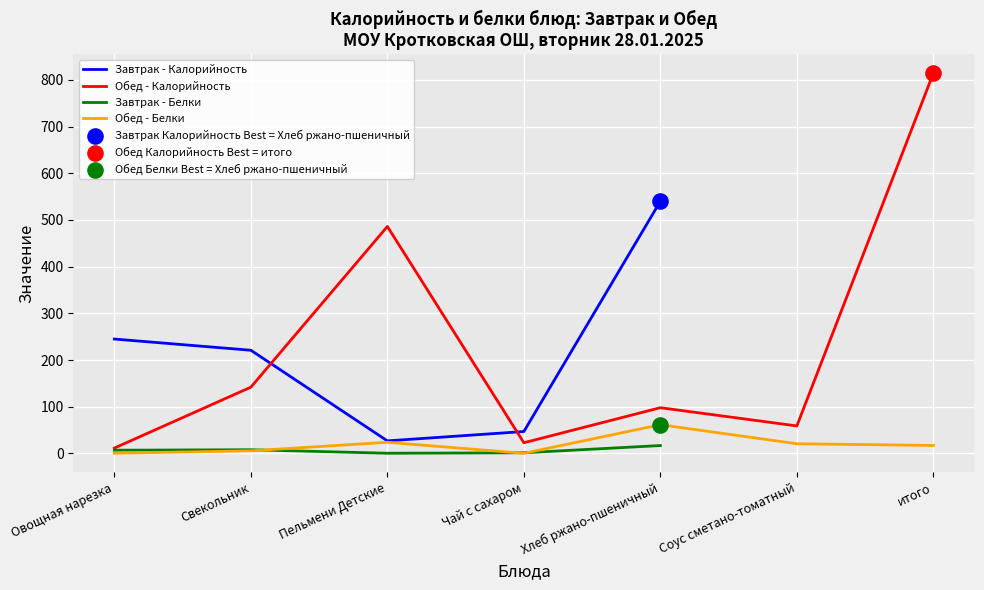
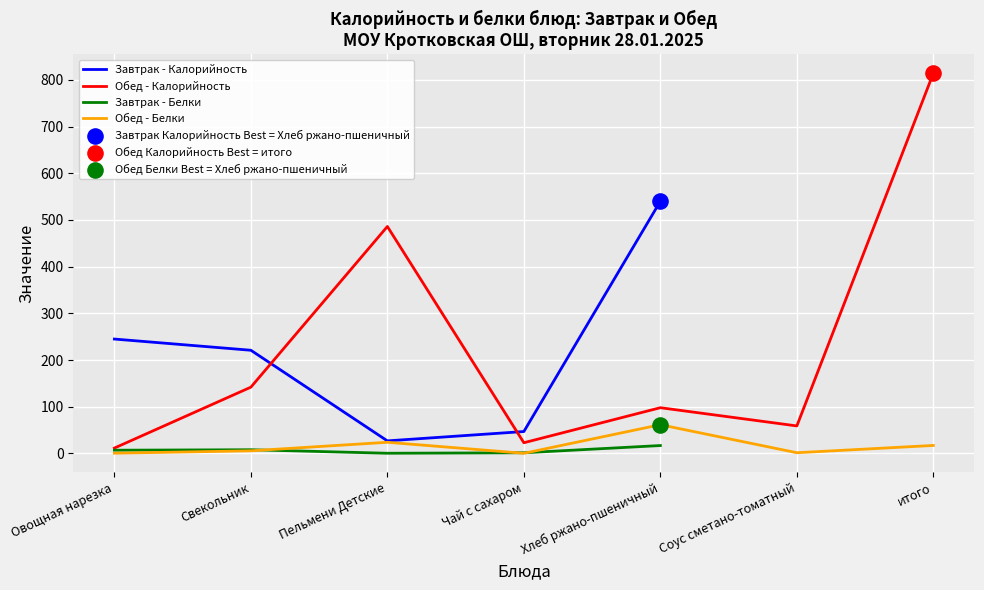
  {
    "Обед - Белки": {
      "Овощная нарезка": 0,
-     "Соус сметано-томатный": 20,
+     "Соус сметано-томатный": 0,
      "итого": 20
    }
  }
